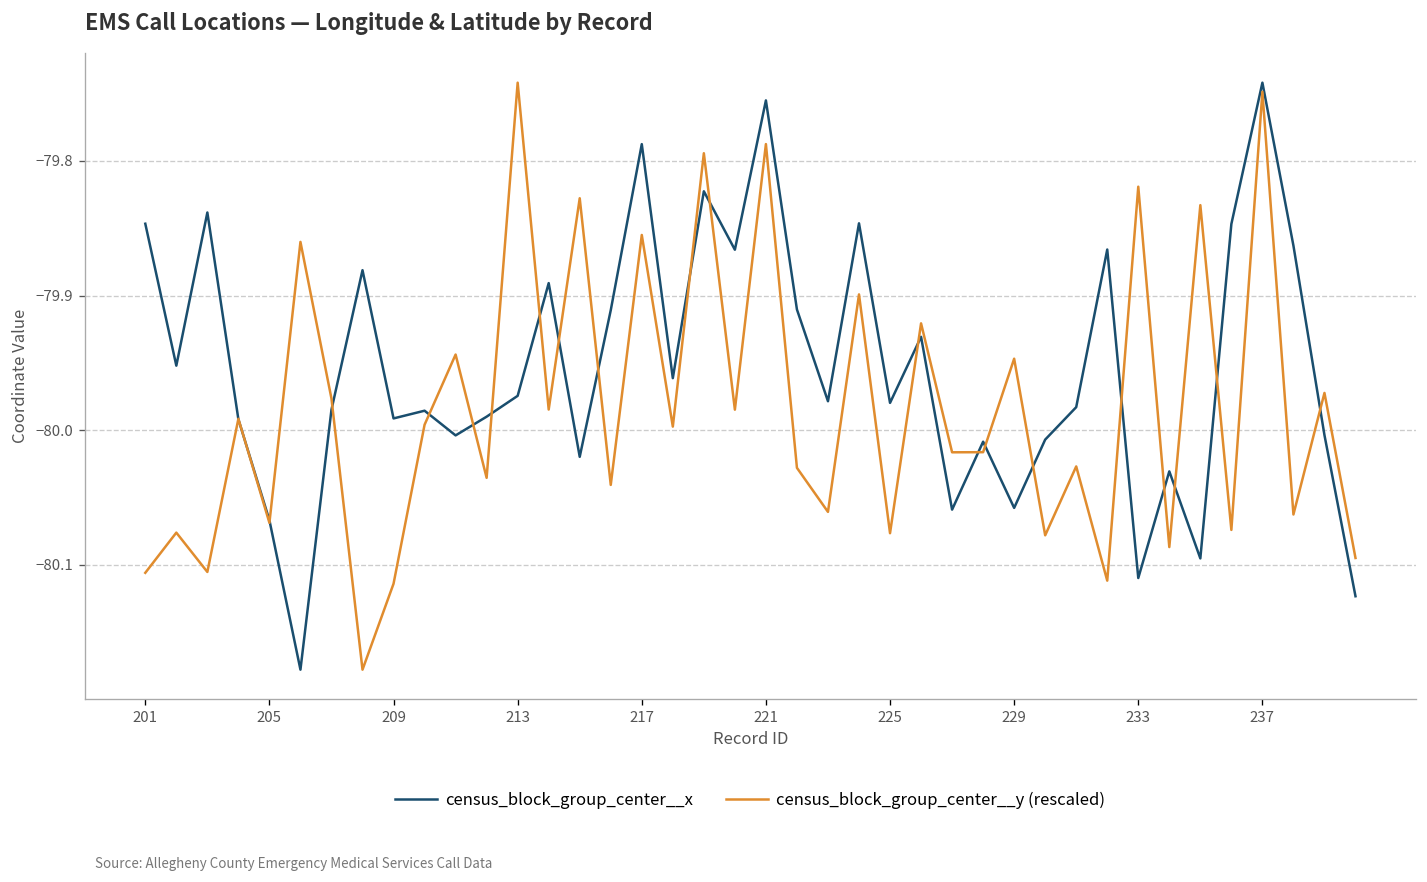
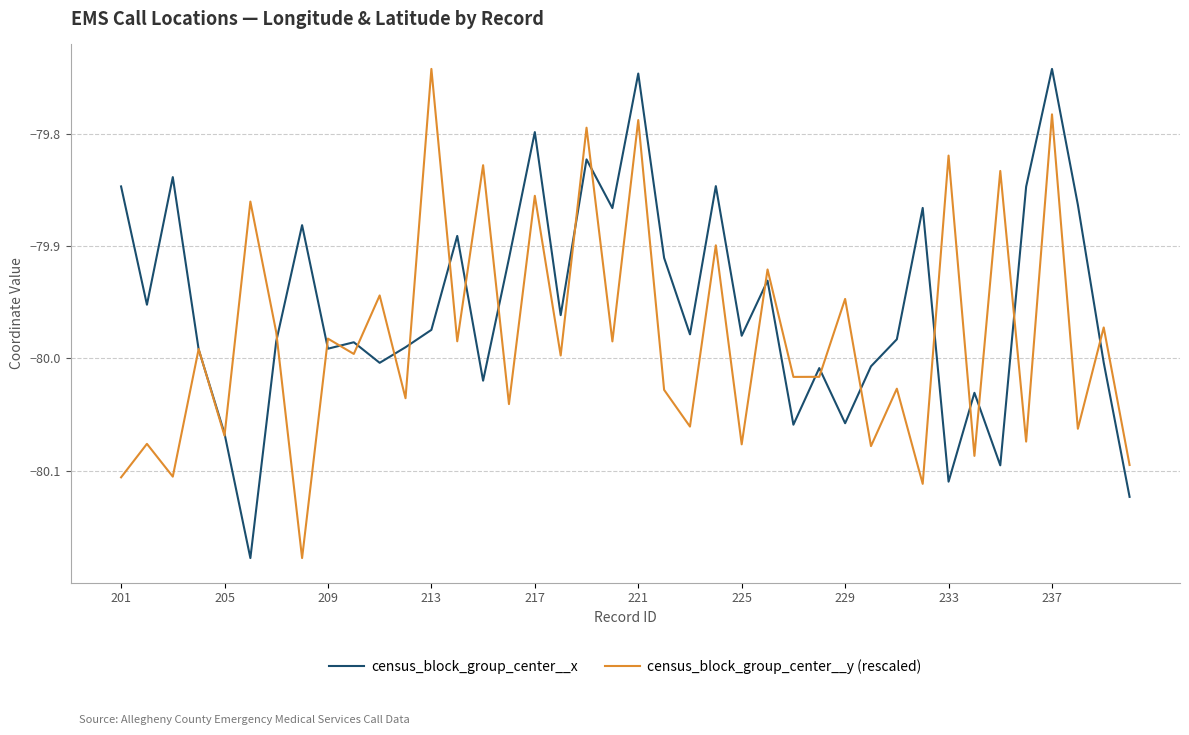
  {
    "census_block_group_center__x": {
      "201": -79.847,
      "209": -79.991,
      "213": -79.975,
-     "217": -79.788,
-     "221": -79.755,
+     "217": -79.798,
+     "221": -79.746,
      "225": -79.980,
      "229": -80.058,
      "233": -80.110,
      "237": -79.742
    },
    "census_block_group_center__y (rescaled)": {
      "201": -80.106,
-     "209": -80.114,
+     "209": -79.982,
      "213": -79.742,
      "217": -79.855,
      "221": -79.787,
      "225": -80.077,
      "229": -79.947,
      "233": -79.819,
-     "237": -79.749
+     "237": -79.782
    }
  }
